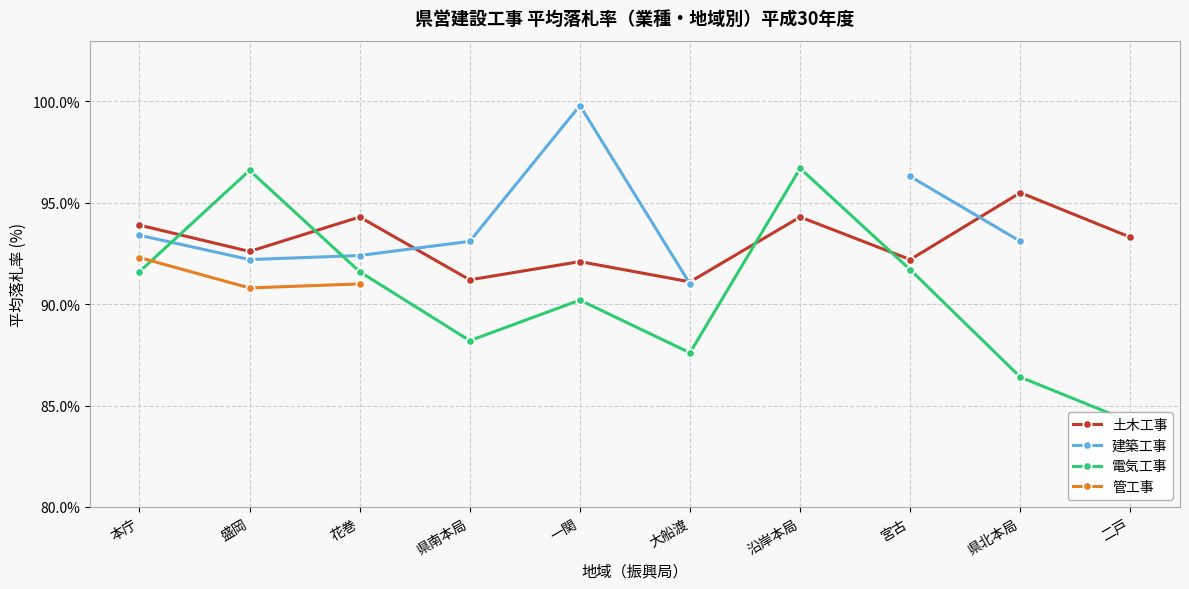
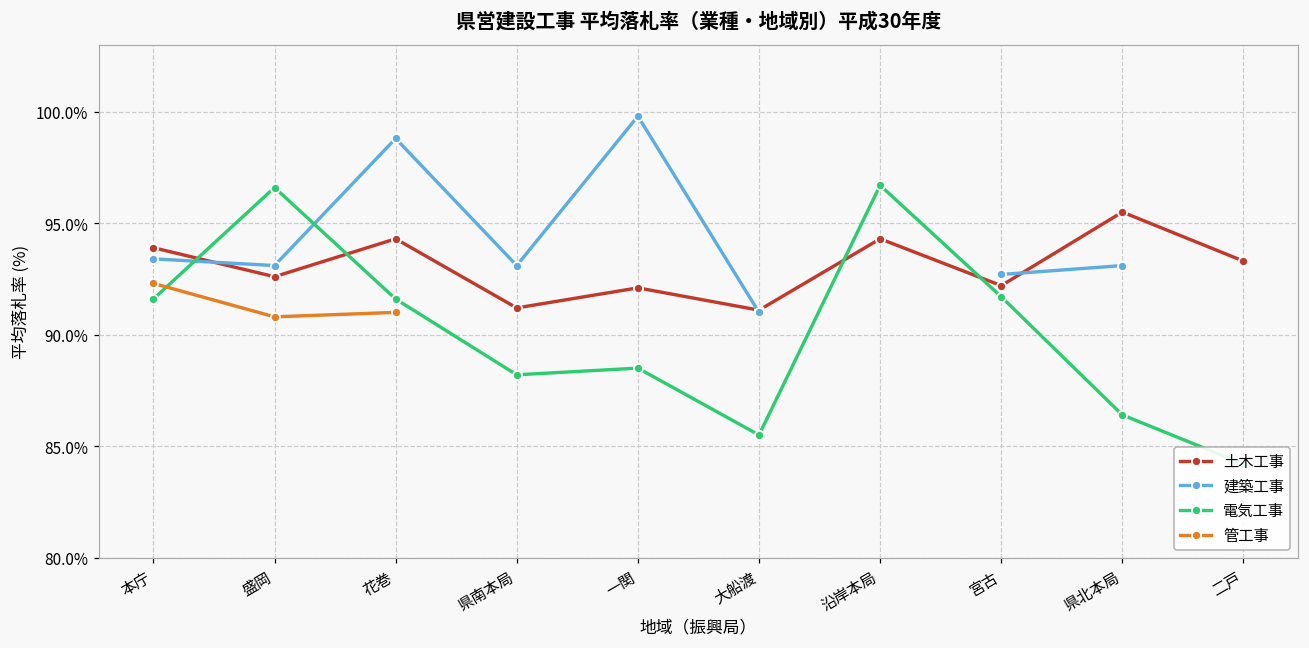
  {
    "土木工事": {
      "本庁": "93.9%",
      "盛岡": "92.6%",
      "花巻": "94.3%",
      "県南本局": "91.2%",
      "一関": "92.1%",
      "沿岸本局": "94.3%",
      "宮古": "92.2%",
      "県北本局": "95.5%",
      "二戸": "93.3%"
    },
    "建築工事": {
      "本庁": "93.4%",
-     "盛岡": "92.2%",
-     "花巻": "92.4%",
+     "盛岡": "93.1%",
+     "花巻": "98.8%",
      "県南本局": "93.1%",
      "一関": "99.8%",
-     "宮古": "96.3%",
+     "宮古": "92.7%",
      "県北本局": "93.1%"
    },
    "電気工事": {
      "本庁": "91.6%",
      "盛岡": "96.6%",
      "花巻": "91.6%",
      "県南本局": "88.2%",
-     "一関": "90.2%",
-     "大船渡": "87.6%",
+     "一関": "88.5%",
+     "大船渡": "85.5%",
      "沿岸本局": "96.7%",
      "宮古": "91.7%",
      "県北本局": "86.4%"
    },
    "管工事": {
      "本庁": "92.3%",
      "盛岡": "90.8%",
      "花巻": "91.0%"
    }
  }
